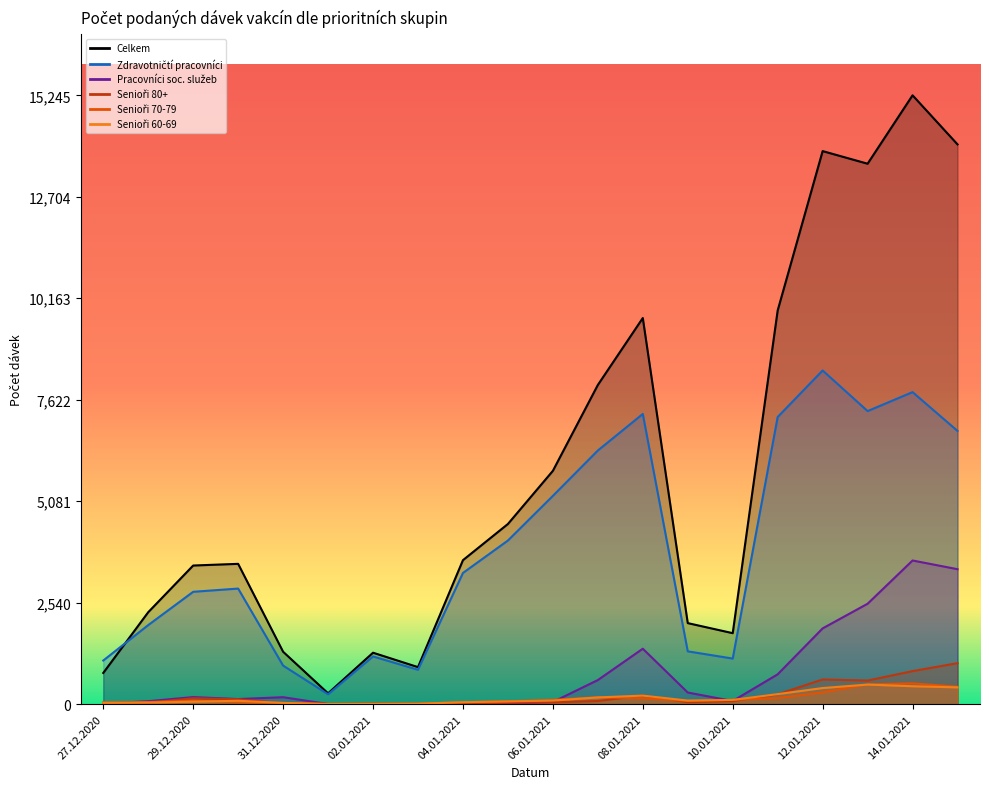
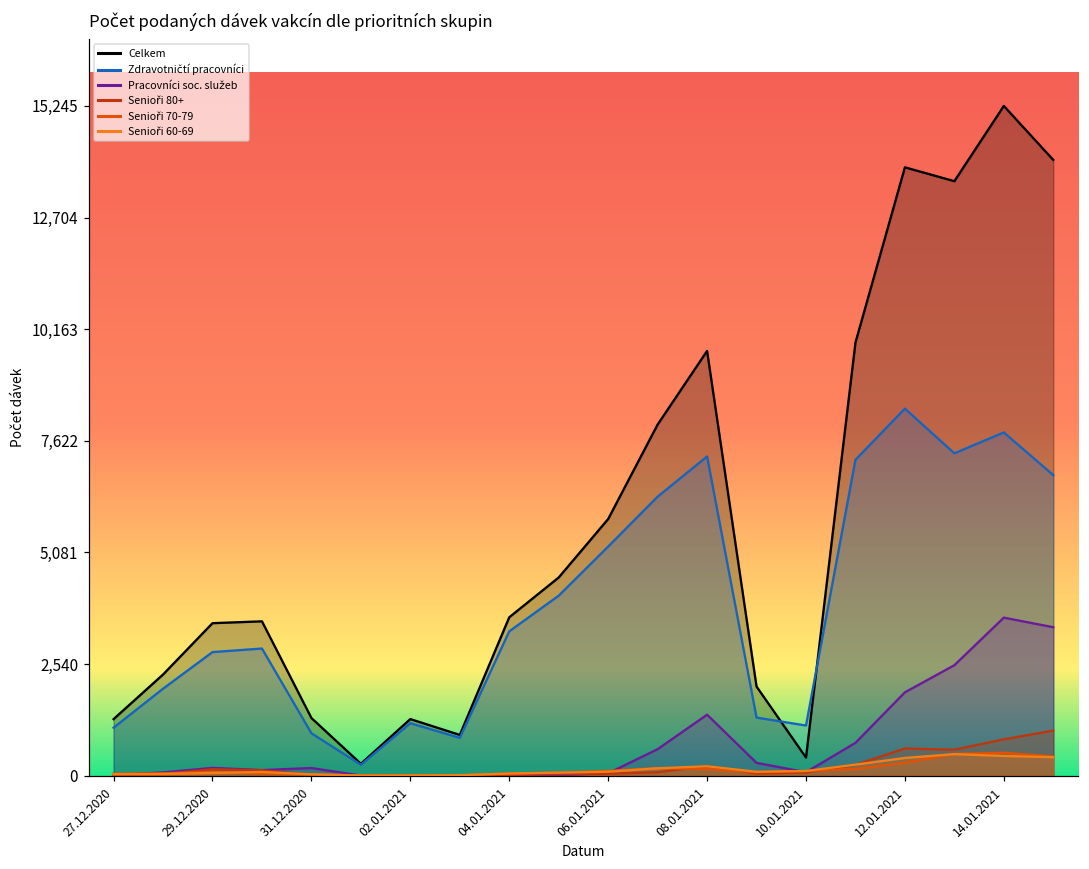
  {
    "Celkem": {
-     "27.12.2020": "800",
+     "27.12.2020": "1,300",
      "29.12.2020": "3,500",
      "31.12.2020": "1,300",
      "02.01.2021": "1,300",
      "04.01.2021": "3,600",
      "06.01.2021": "5,800",
      "08.01.2021": "9,700",
-     "10.01.2021": "1,800",
+     "10.01.2021": "400",
      "12.01.2021": "13,800",
      "14.01.2021": "15,200"
    }
  }
